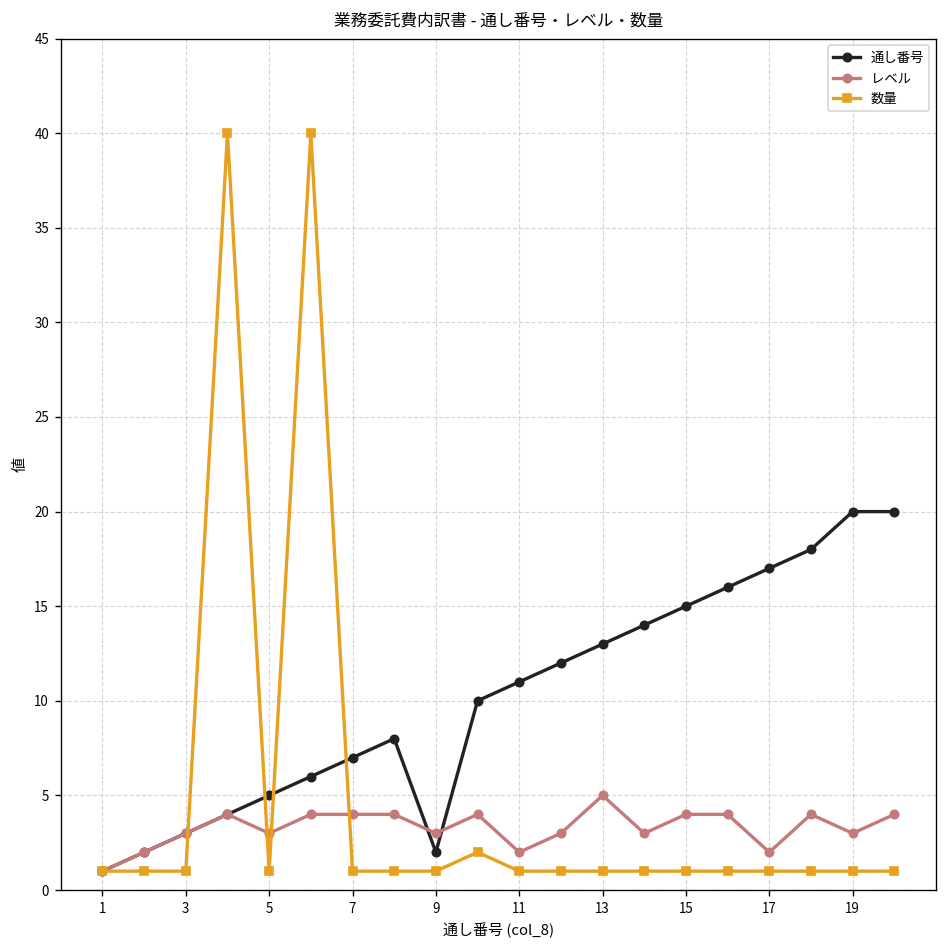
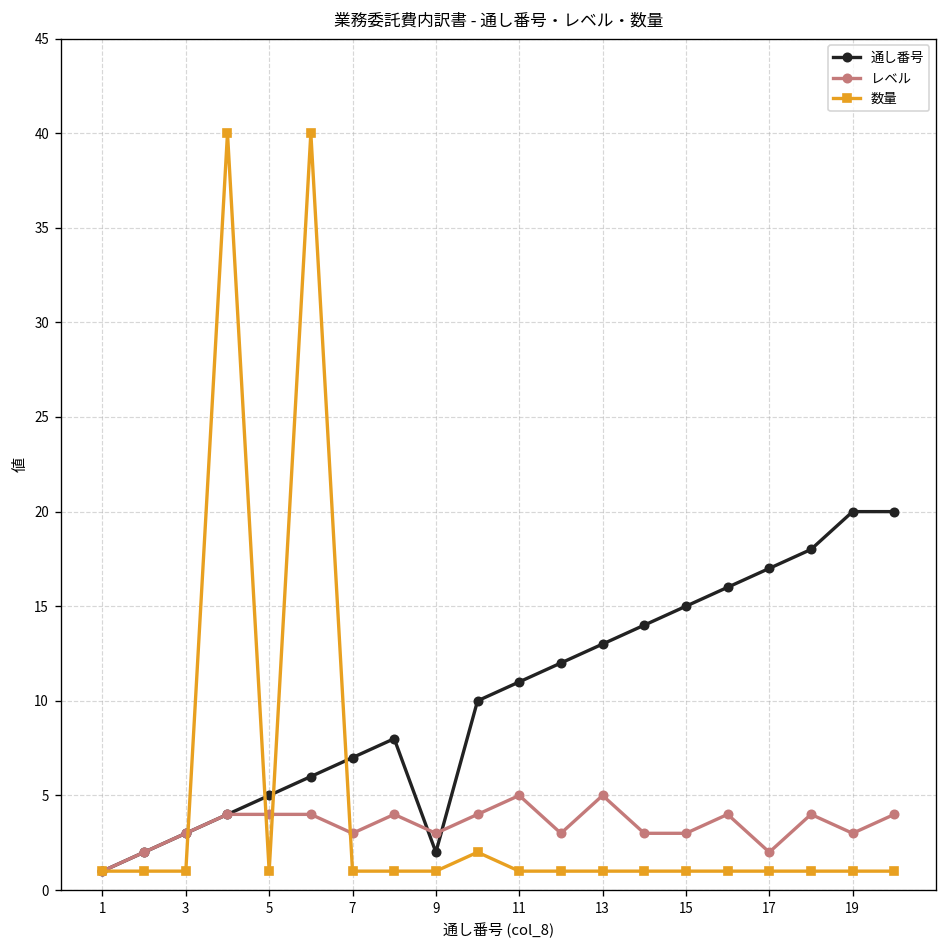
  {
    "通し番号": {
      "5": 5,
      "7": 7,
      "9": 2,
      "11": 11,
      "13": 13,
      "15": 15,
      "17": 17,
      "19": 20
    },
    "レベル": {
-     "5": 3,
-     "7": 4,
+     "5": 4,
+     "7": 3,
      "9": 3,
-     "11": 2,
+     "11": 5,
      "13": 5,
-     "15": 4,
+     "15": 3,
      "17": 2,
      "19": 3
    },
    "数量": {
      "3": 1,
      "5": 1,
      "7": 1,
      "9": 1,
      "11": 1,
      "13": 1,
      "15": 1,
      "17": 1,
      "19": 1
    }
  }
